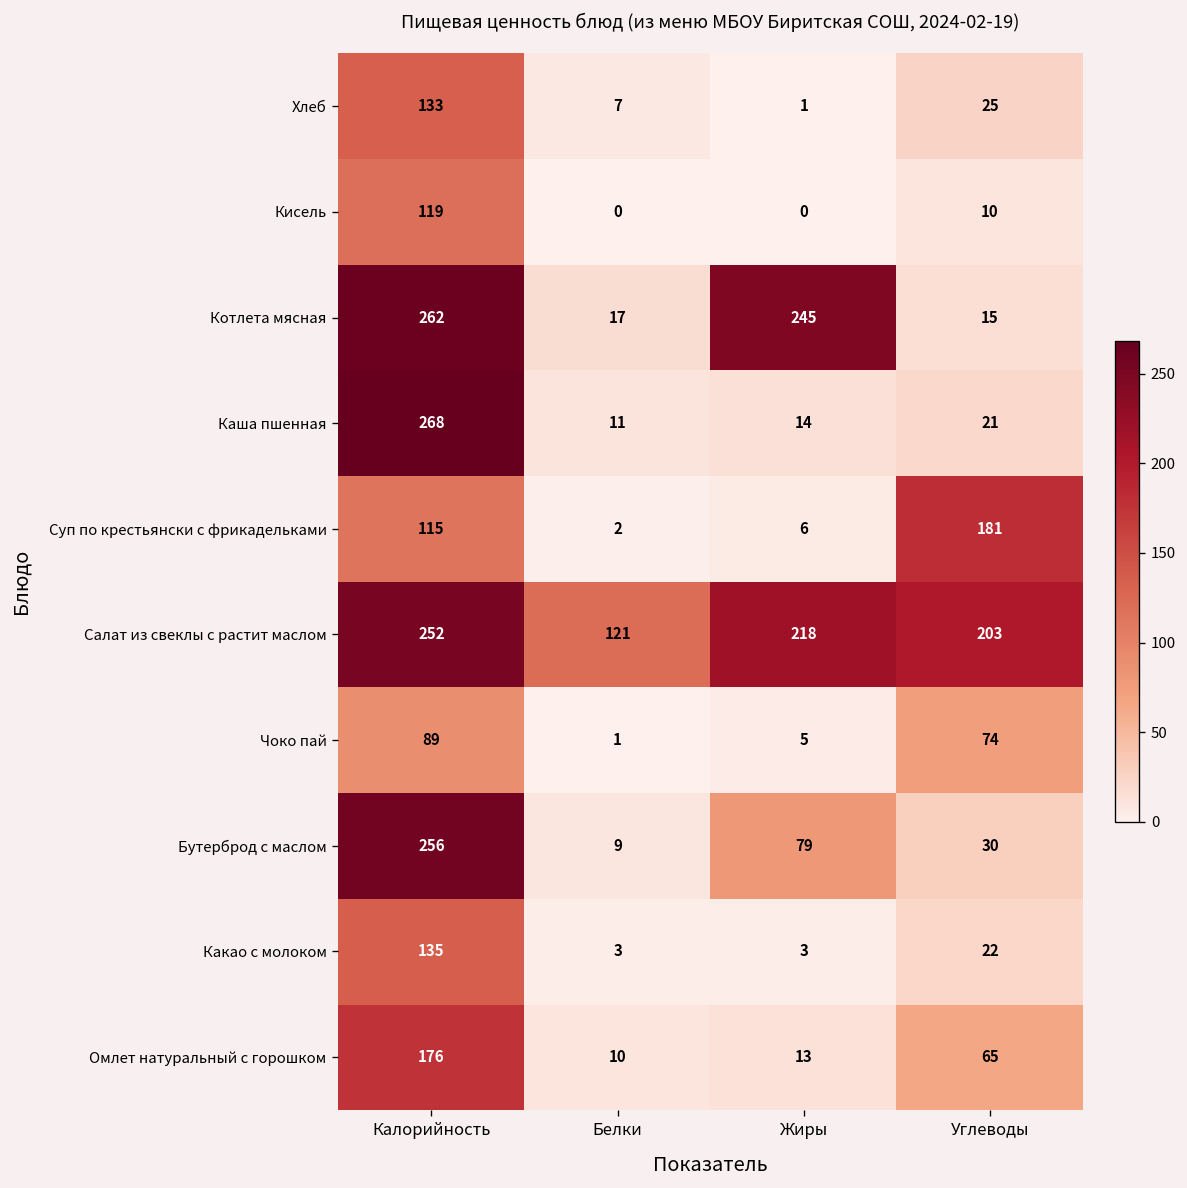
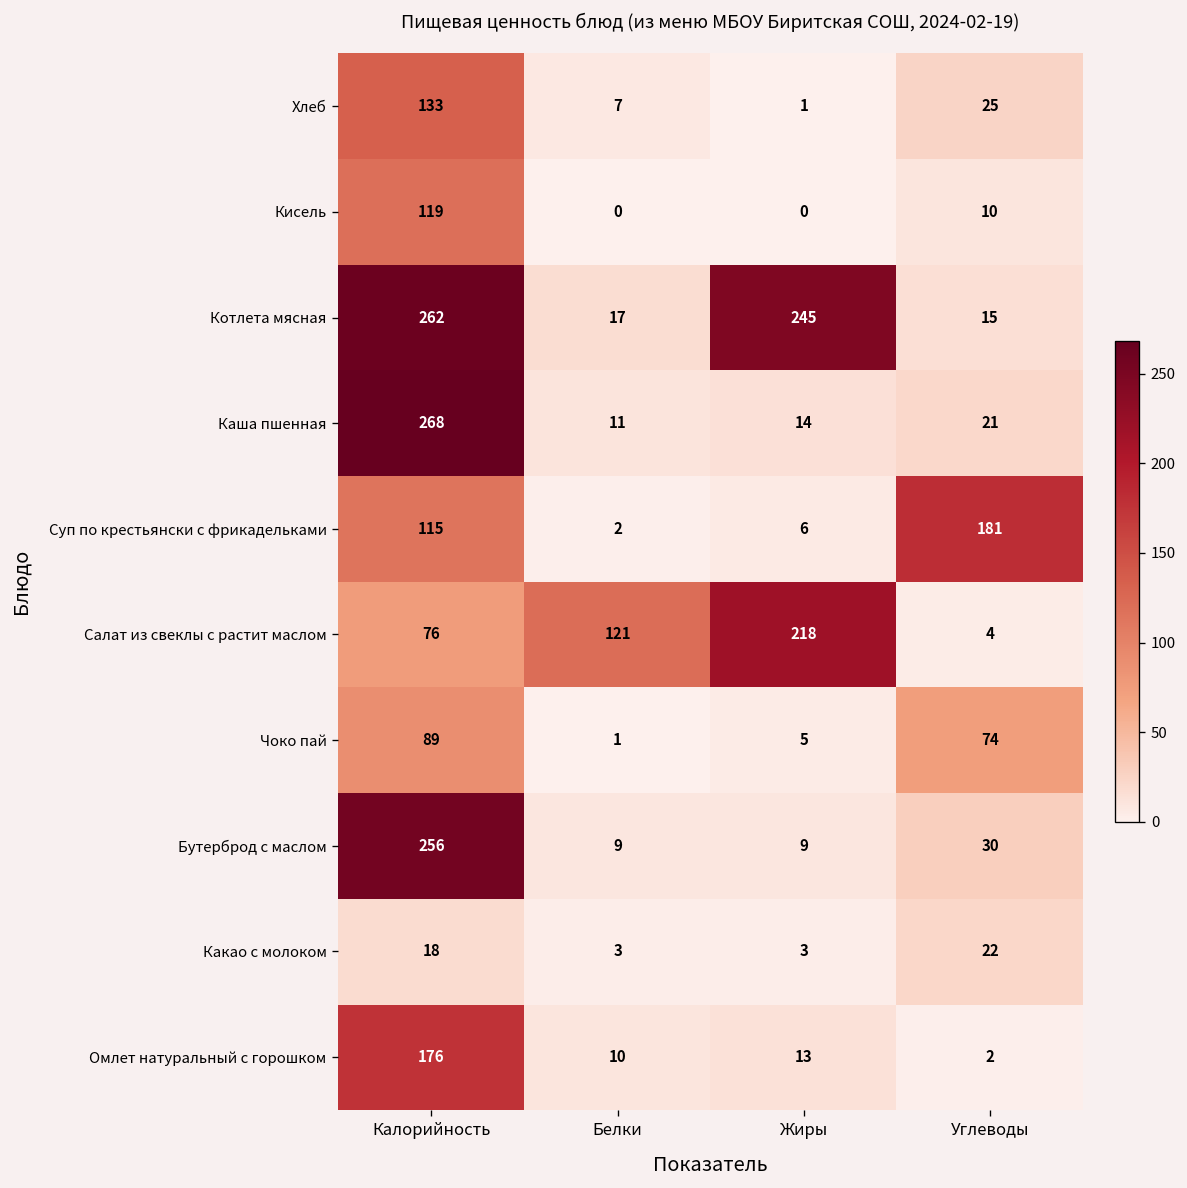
  {
    "Хлеб": {
      "Калорийность": 133,
      "Белки": 7,
      "Жиры": 1,
      "Углеводы": 25
    },
    "Кисель": {
      "Калорийность": 119,
      "Белки": 0,
      "Жиры": 0,
      "Углеводы": 10
    },
    "Котлета мясная": {
      "Калорийность": 262,
      "Белки": 17,
      "Жиры": 245,
      "Углеводы": 15
    },
    "Каша пшенная": {
      "Калорийность": 268,
      "Белки": 11,
      "Жиры": 14,
      "Углеводы": 21
    },
    "Суп по крестьянски с фрикадельками": {
      "Калорийность": 115,
      "Белки": 2,
      "Жиры": 6,
      "Углеводы": 181
    },
    "Салат из свеклы с растит маслом": {
-     "Калорийность": 252,
+     "Калорийность": 76,
      "Белки": 121,
      "Жиры": 218,
-     "Углеводы": 203
+     "Углеводы": 4
    },
    "Чоко пай": {
      "Калорийность": 89,
      "Белки": 1,
      "Жиры": 5,
      "Углеводы": 74
    },
    "Бутерброд с маслом": {
      "Калорийность": 256,
      "Белки": 9,
-     "Жиры": 79,
+     "Жиры": 9,
      "Углеводы": 30
    },
    "Какао с молоком": {
-     "Калорийность": 135,
+     "Калорийность": 18,
      "Белки": 3,
      "Жиры": 3,
      "Углеводы": 22
    },
    "Омлет натуральный с горошком": {
      "Калорийность": 176,
      "Белки": 10,
      "Жиры": 13,
-     "Углеводы": 65
+     "Углеводы": 2
    }
  }
